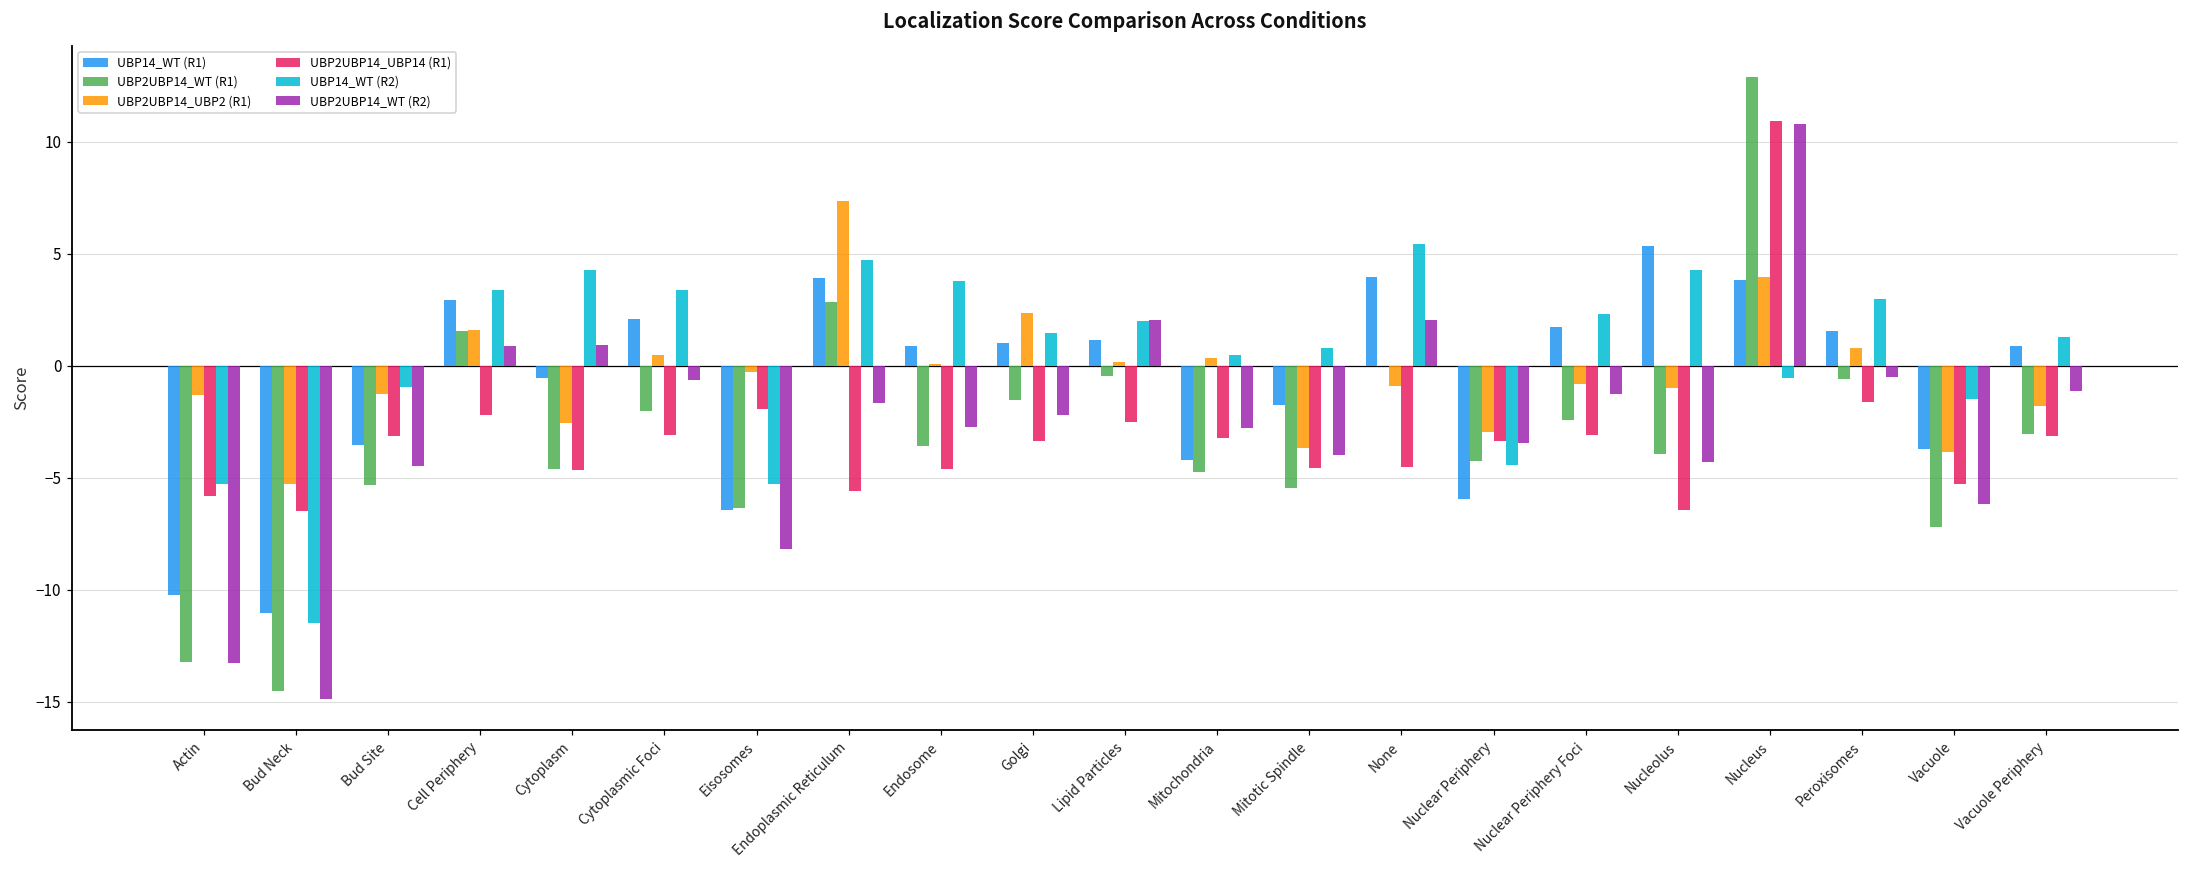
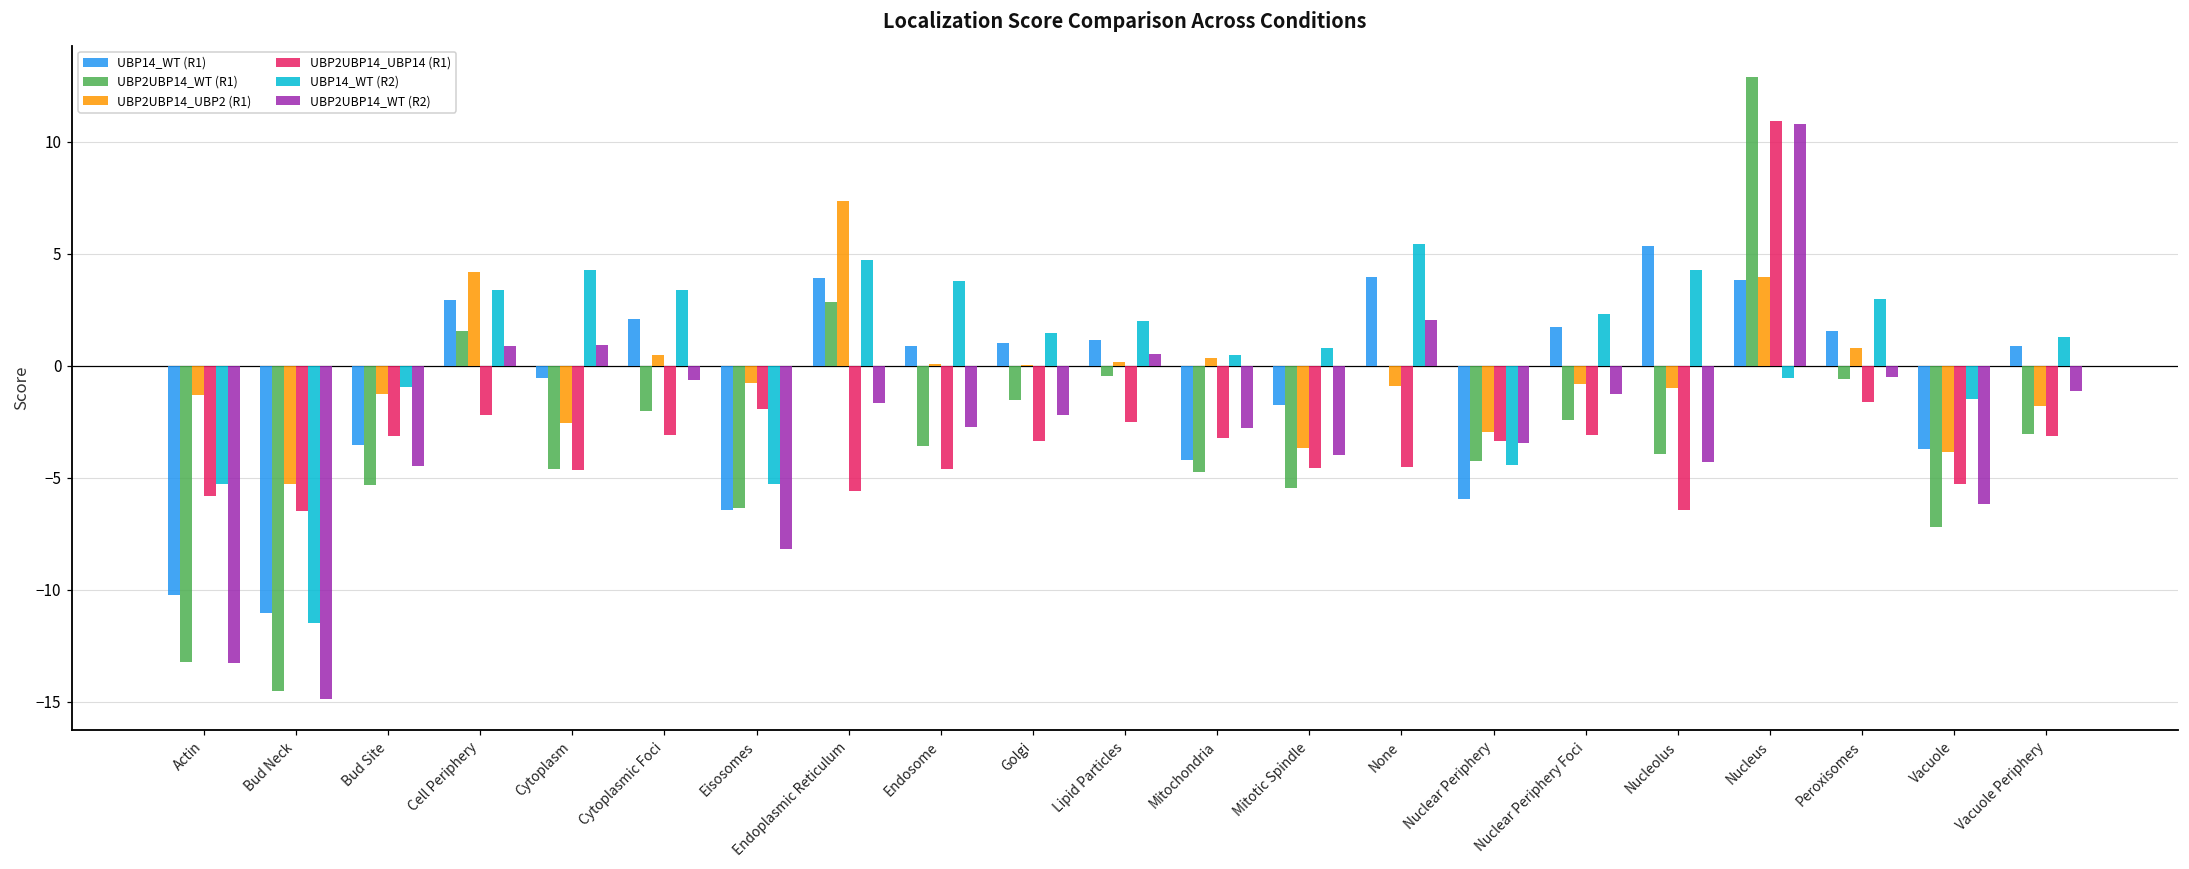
  {
    "UBP2UBP14_WT (R1)": {
      "Actin": -13.2,
      "Bud Neck": -14.5,
      "Bud Site": -5.3,
      "Cell Periphery": 1.6,
      "Cytoplasm": -4.6,
      "Cytoplasmic Foci": -2.0,
      "Eisosomes": -6.3,
      "Endoplasmic Reticulum": 2.9,
      "Endosome": -3.6,
      "Golgi": -1.5,
      "Lipid Particles": -0.5,
      "Mitochondria": -4.7,
      "Mitotic Spindle": -5.5,
      "Nuclear Periphery": -4.2,
      "Nuclear Periphery Foci": -2.4,
      "Nucleolus": -3.9,
      "Nucleus": 12.9,
      "Peroxisomes": -0.6,
      "Vacuole": -7.2,
      "Vacuole Periphery": -3.1
    },
    "UBP2UBP14_UBP2 (R1)": {
      "Actin": -1.3,
      "Bud Neck": -5.3,
      "Bud Site": -1.3,
-     "Cell Periphery": 1.6,
+     "Cell Periphery": 4.2,
      "Cytoplasm": -2.6,
      "Cytoplasmic Foci": 0.5,
-     "Eisosomes": -0.3,
+     "Eisosomes": -0.8,
      "Endoplasmic Reticulum": 7.4,
-     "Golgi": 2.4,
+     "Golgi": 0.1,
      "Lipid Particles": 0.2,
      "Mitochondria": 0.4,
      "Mitotic Spindle": -3.7,
      "None": -0.9,
      "Nuclear Periphery": -2.9,
      "Nuclear Periphery Foci": -0.8,
      "Nucleolus": -1.0,
      "Nucleus": 4.0,
      "Peroxisomes": 0.8,
      "Vacuole": -3.9,
      "Vacuole Periphery": -1.8
    },
    "UBP2UBP14_UBP14 (R1)": {
      "Actin": -5.8,
      "Bud Neck": -6.5,
      "Bud Site": -3.1,
      "Cell Periphery": -2.2,
      "Cytoplasm": -4.7,
      "Cytoplasmic Foci": -3.1,
      "Eisosomes": -1.9,
      "Endoplasmic Reticulum": -5.6,
      "Endosome": -4.6,
      "Golgi": -3.4,
      "Lipid Particles": -2.5,
      "Mitochondria": -3.2,
      "Mitotic Spindle": -4.6,
      "None": -4.5,
      "Nuclear Periphery": -3.3,
      "Nuclear Periphery Foci": -3.1,
      "Nucleolus": -6.4,
      "Nucleus": 10.9,
      "Peroxisomes": -1.6,
      "Vacuole": -5.3,
      "Vacuole Periphery": -3.1
    },
    "UBP2UBP14_WT (R2)": {
      "Actin": -13.3,
      "Bud Neck": -14.9,
      "Bud Site": -4.5,
      "Cell Periphery": 0.9,
      "Cytoplasm": 0.9,
      "Cytoplasmic Foci": -0.6,
      "Eisosomes": -8.2,
      "Endoplasmic Reticulum": -1.7,
      "Endosome": -2.7,
      "Golgi": -2.2,
-     "Lipid Particles": 2.0,
+     "Lipid Particles": 0.5,
      "Mitochondria": -2.8,
      "Mitotic Spindle": -4.0,
      "None": 2.1,
      "Nuclear Periphery": -3.5,
      "Nuclear Periphery Foci": -1.3,
      "Nucleolus": -4.3,
      "Nucleus": 10.8,
      "Peroxisomes": -0.5,
      "Vacuole": -6.2,
      "Vacuole Periphery": -1.1
    }
  }
